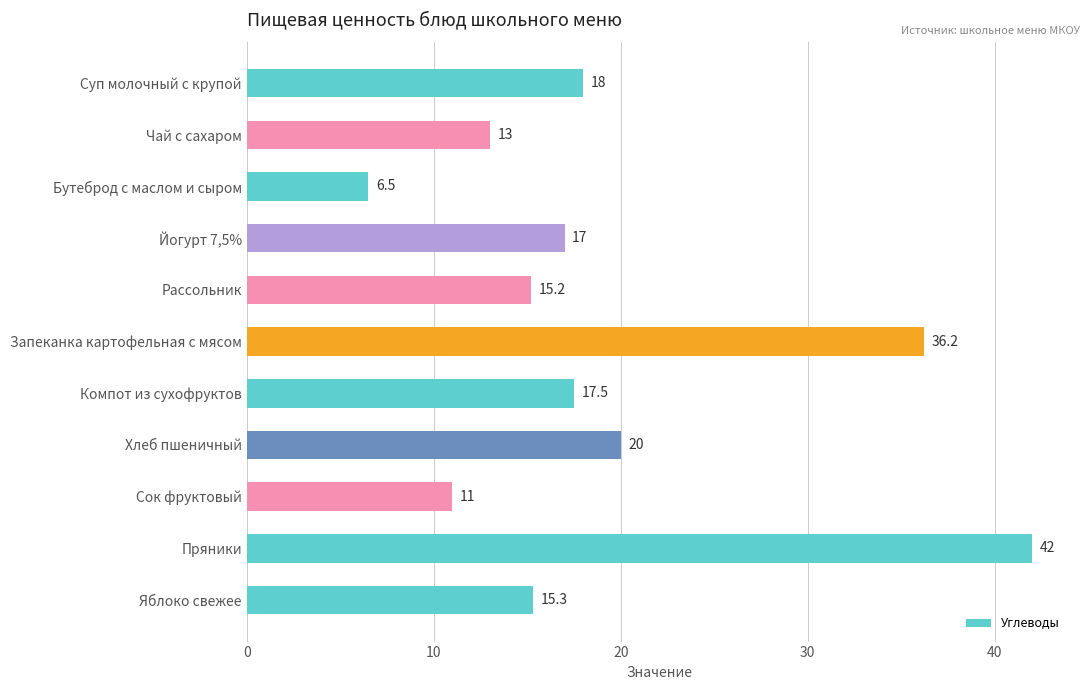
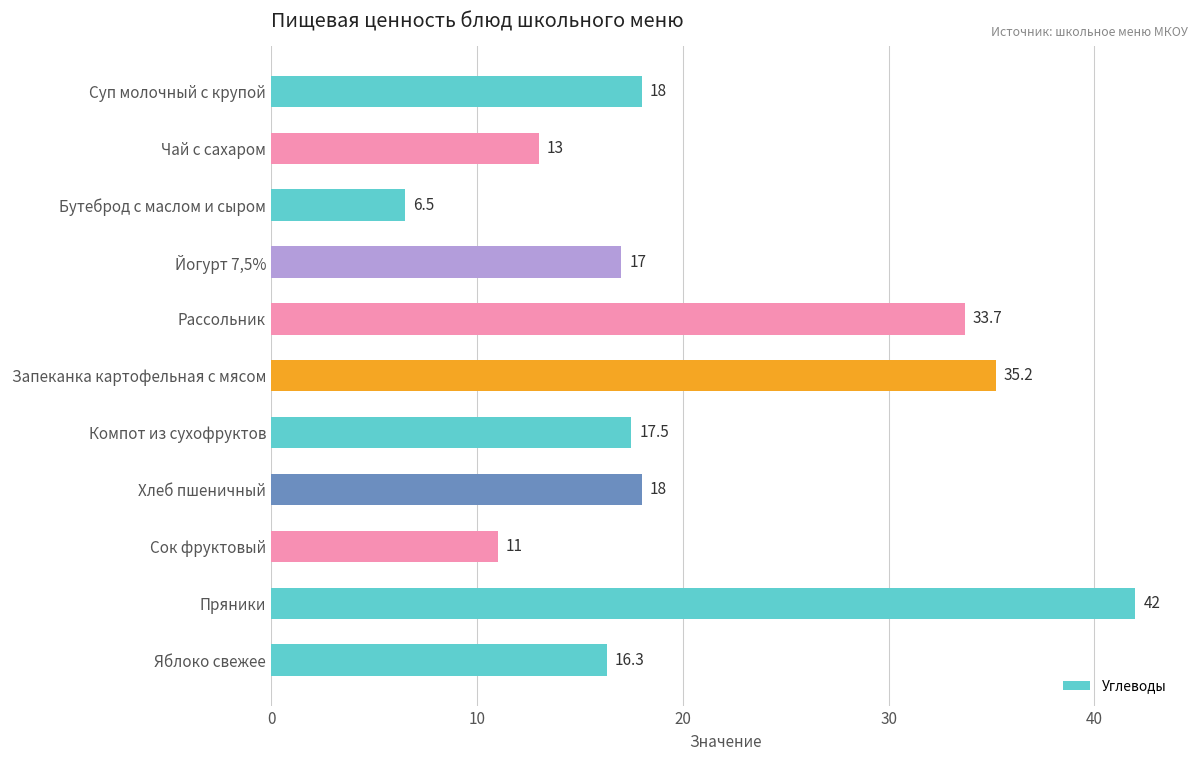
  {
    "Суп молочный с крупой": 18,
    "Чай с сахаром": 13,
    "Бутеброд с маслом и сыром": 6.5,
    "Йогурт 7,5%": 17,
-   "Рассольник": 15.2,
-   "Запеканка картофельная с мясом": 36.2,
+   "Рассольник": 33.7,
+   "Запеканка картофельная с мясом": 35.2,
    "Компот из сухофруктов": 17.5,
-   "Хлеб пшеничный": 20,
+   "Хлеб пшеничный": 18,
    "Сок фруктовый": 11,
    "Пряники": 42,
-   "Яблоко свежее": 15.3
+   "Яблоко свежее": 16.3
  }
